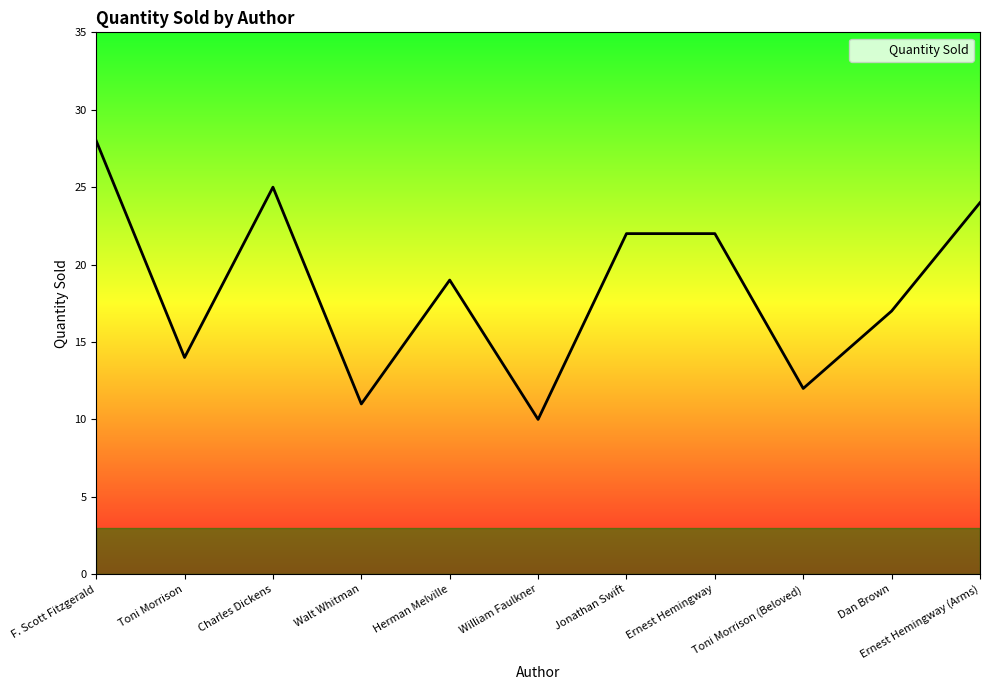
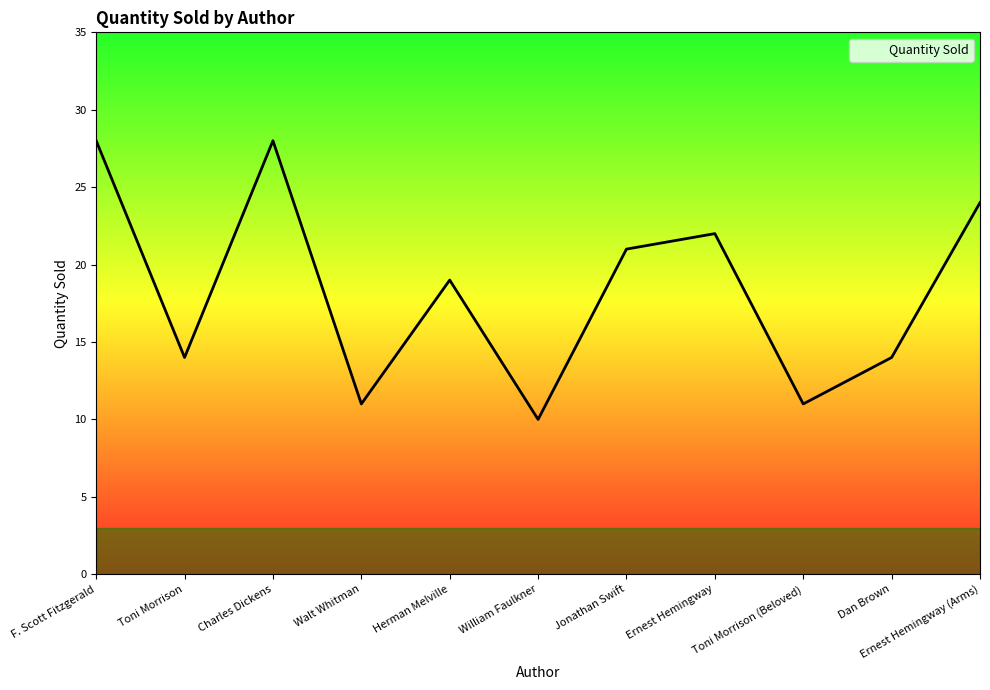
  {
    "F. Scott Fitzgerald": 28,
    "Toni Morrison": 14,
-   "Charles Dickens": 25,
+   "Charles Dickens": 28,
    "Walt Whitman": 11,
    "Herman Melville": 19,
    "William Faulkner": 10,
-   "Jonathan Swift": 22,
+   "Jonathan Swift": 21,
    "Ernest Hemingway": 22,
-   "Toni Morrison (Beloved)": 12,
-   "Dan Brown": 17,
+   "Toni Morrison (Beloved)": 11,
+   "Dan Brown": 14,
    "Ernest Hemingway (Arms)": 24
  }
